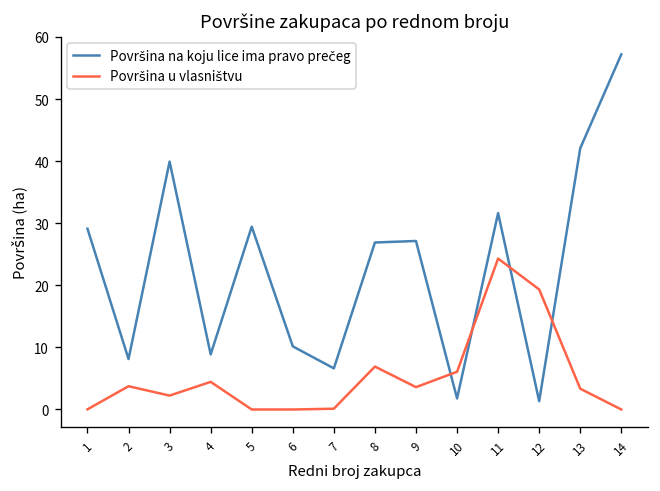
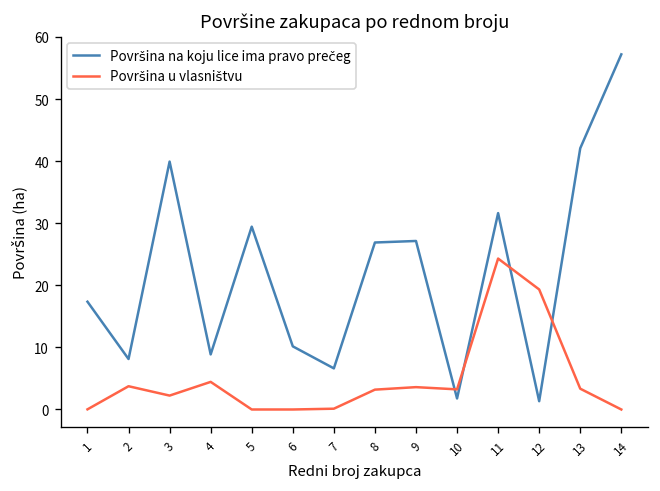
  {
    "Površina na koju lice ima pravo prečeg": {
-     "1": 29,
+     "1": 17,
      "2": 8,
      "3": 40,
      "4": 9,
      "5": 29,
      "6": 10,
      "7": 7,
      "8": 27,
      "9": 27,
      "10": 2,
      "11": 32,
      "12": 1,
      "13": 42,
      "14": 57
    },
    "Površina u vlasništvu": {
      "1": 0,
      "2": 4,
      "3": 2,
      "4": 4,
      "5": 0,
      "6": 0,
      "7": 0,
-     "8": 7,
+     "8": 3,
      "9": 4,
-     "10": 6,
+     "10": 3,
      "11": 24,
      "12": 19,
      "13": 3,
      "14": 0
    }
  }
